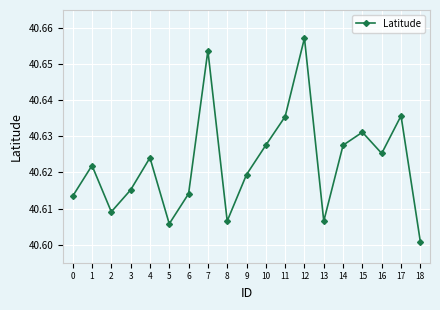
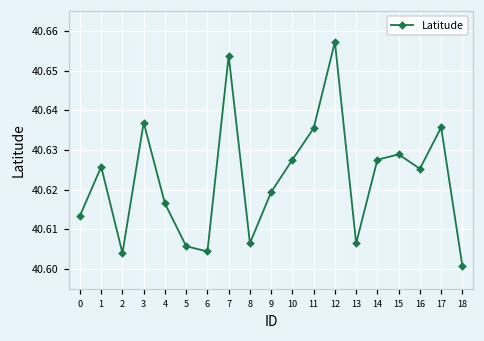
  {
    "0": 40.613,
-   "1": 40.622,
-   "2": 40.609,
-   "3": 40.615,
-   "4": 40.624,
+   "1": 40.626,
+   "2": 40.604,
+   "3": 40.637,
+   "4": 40.617,
    "5": 40.606,
-   "6": 40.614,
+   "6": 40.604,
    "7": 40.654,
    "8": 40.607,
    "9": 40.619,
    "10": 40.628,
    "11": 40.635,
    "12": 40.657,
    "13": 40.607,
    "14": 40.628,
-   "15": 40.631,
+   "15": 40.629,
    "16": 40.625,
    "17": 40.636,
    "18": 40.601
  }
